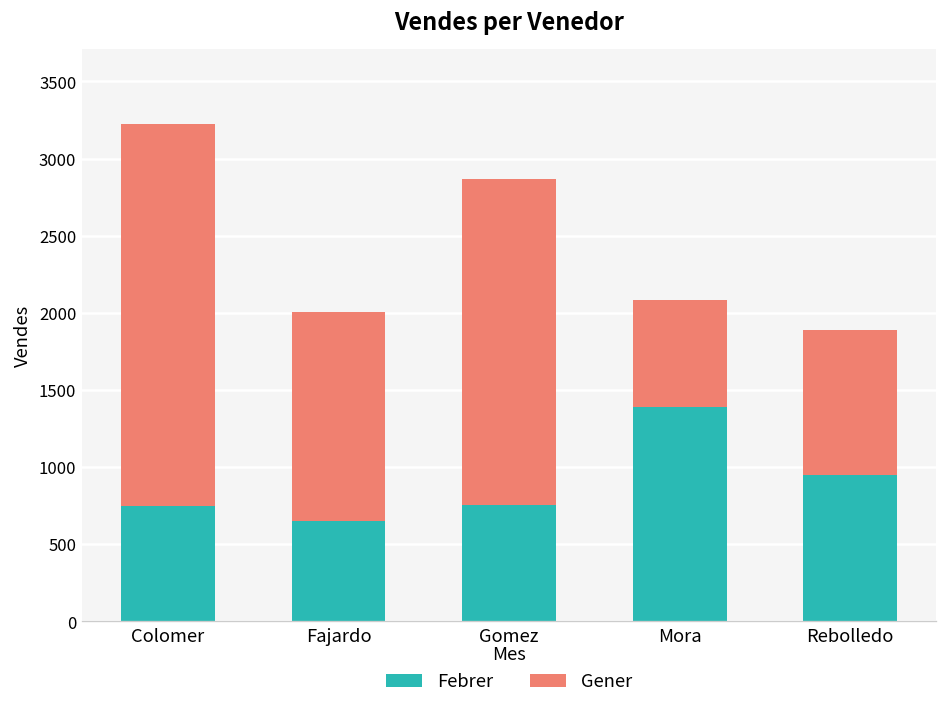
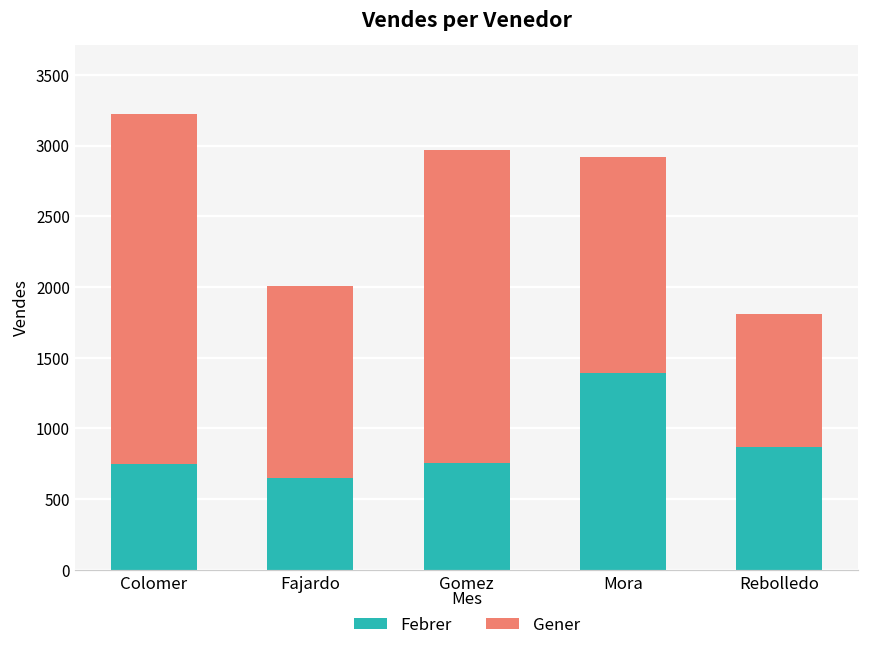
  {
    "Febrer": {
      "Colomer": 750,
      "Fajardo": 650,
      "Gomez": 750,
      "Mora": 1390,
-     "Rebolledo": 950
+     "Rebolledo": 870
    },
    "Gener": {
      "Colomer": 2480,
      "Fajardo": 1360,
-     "Gomez": 2110,
-     "Mora": 690,
+     "Gomez": 2210,
+     "Mora": 1530,
      "Rebolledo": 940
    }
  }
